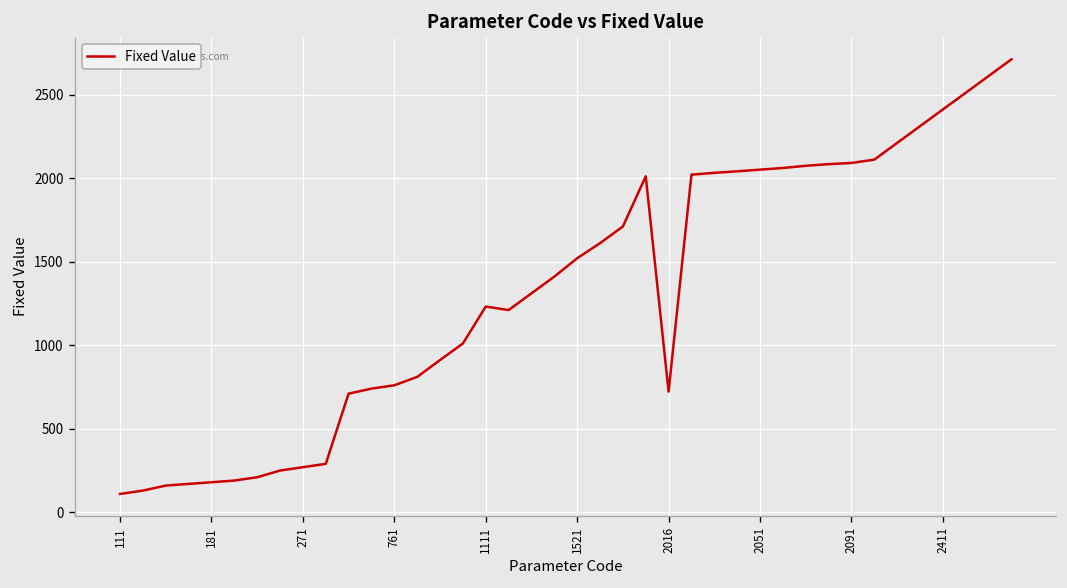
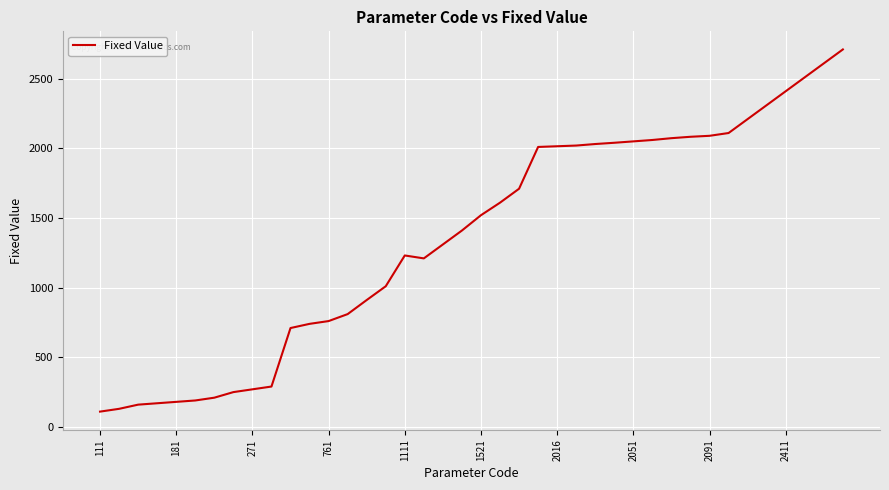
  {
    "111": 110,
    "181": 180,
    "271": 270,
    "761": 760,
    "1111": 1230,
    "1521": 1520,
-   "2016": 720,
+   "2016": 2020,
    "2051": 2050,
    "2091": 2090,
    "2411": 2410
  }
